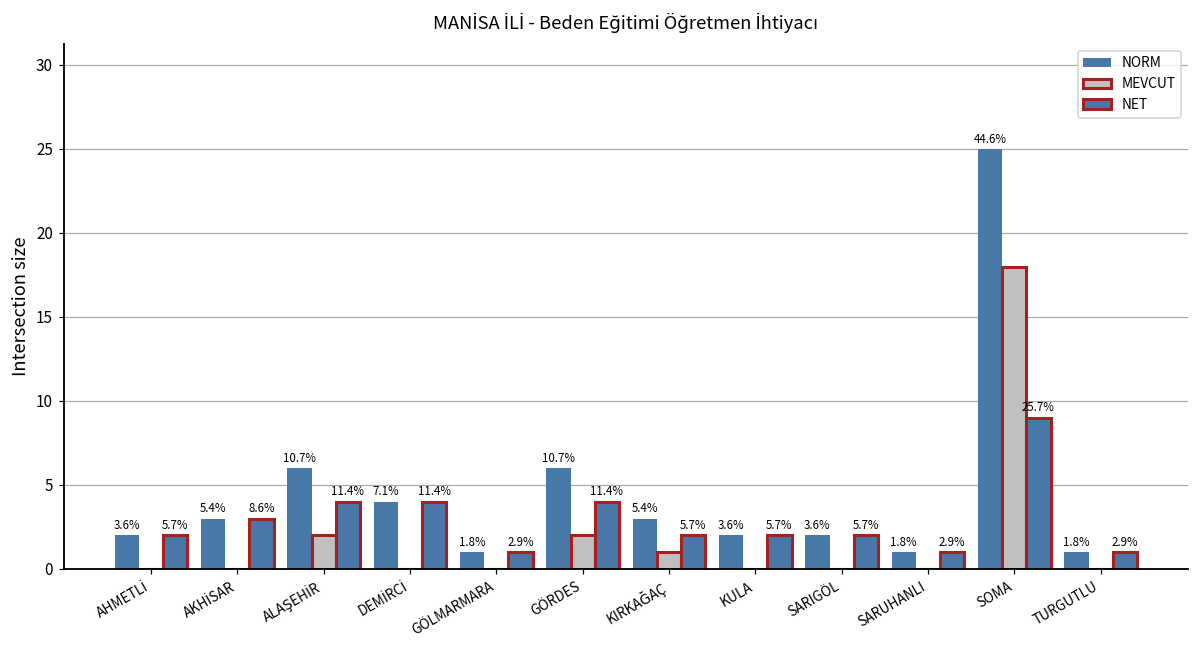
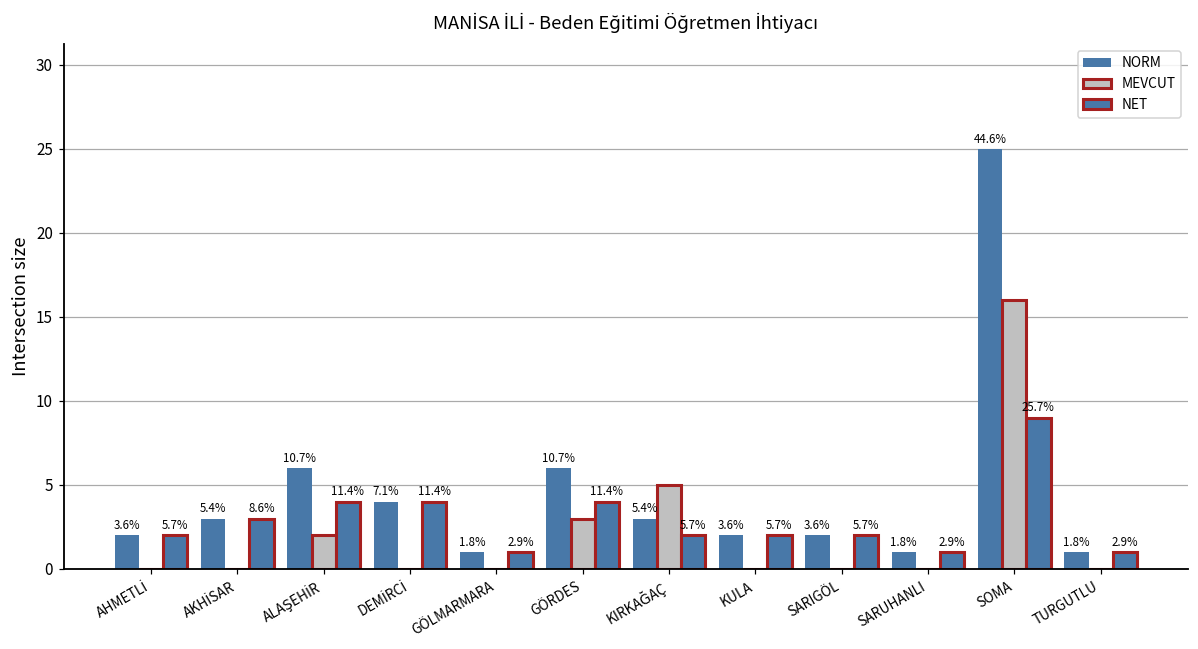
  {
    "MEVCUT": {
      "AHMETLİ": 0,
      "AKHİSAR": 0,
      "ALAŞEHİR": 2,
      "DEMİRCİ": 0,
      "GÖLMARMARA": 0,
-     "GÖRDES": 2,
-     "KIRKAĞAÇ": 1,
+     "GÖRDES": 3,
+     "KIRKAĞAÇ": 5,
      "KULA": 0,
      "SARIGÖL": 0,
      "SARUHANLI": 0,
-     "SOMA": 18,
+     "SOMA": 16,
      "TURGUTLU": 0
    }
  }
